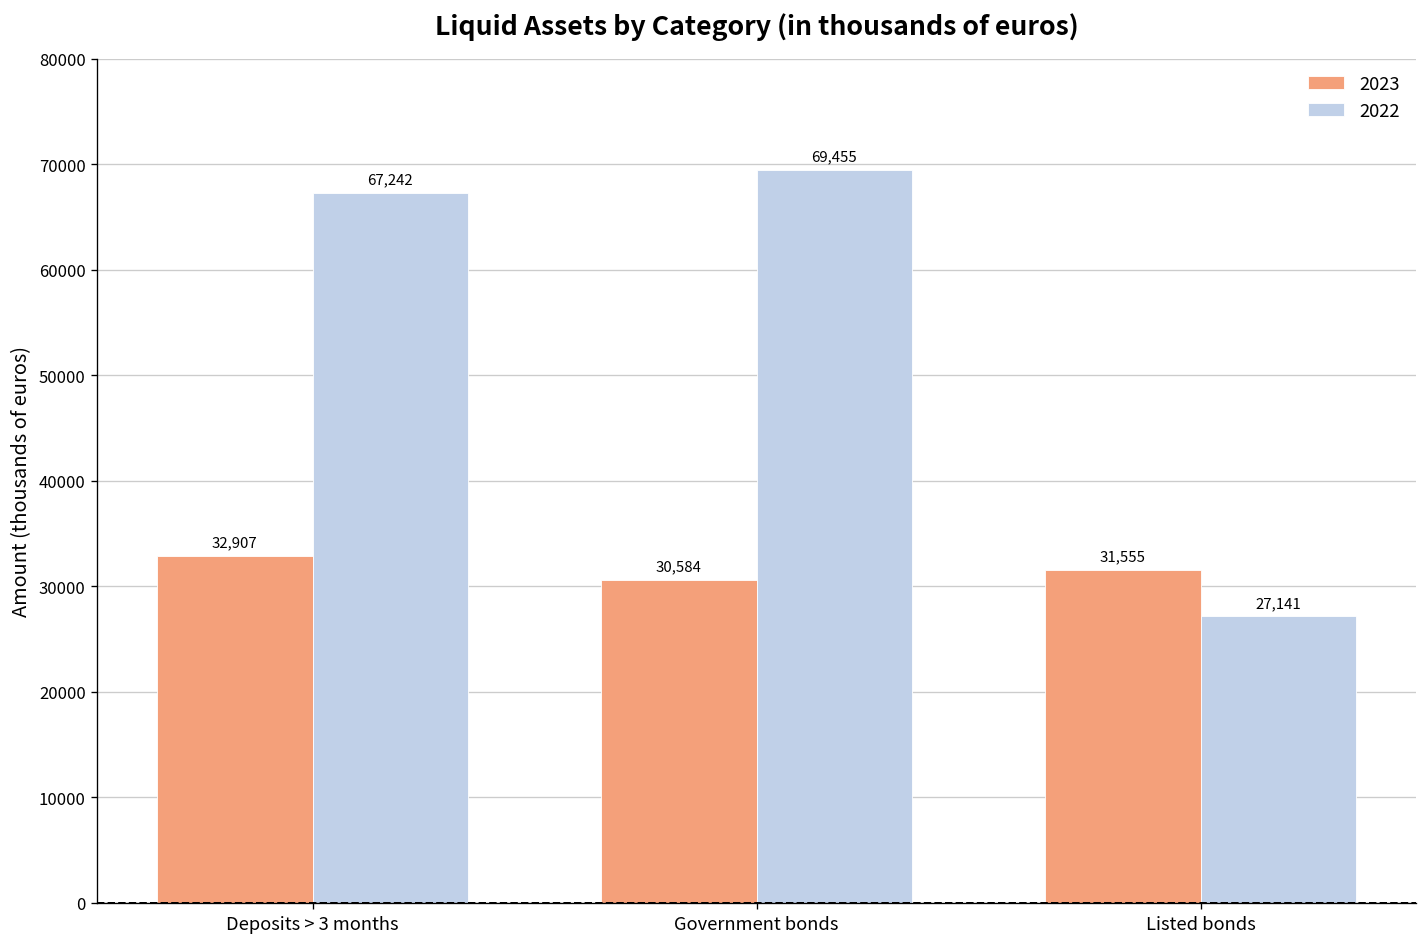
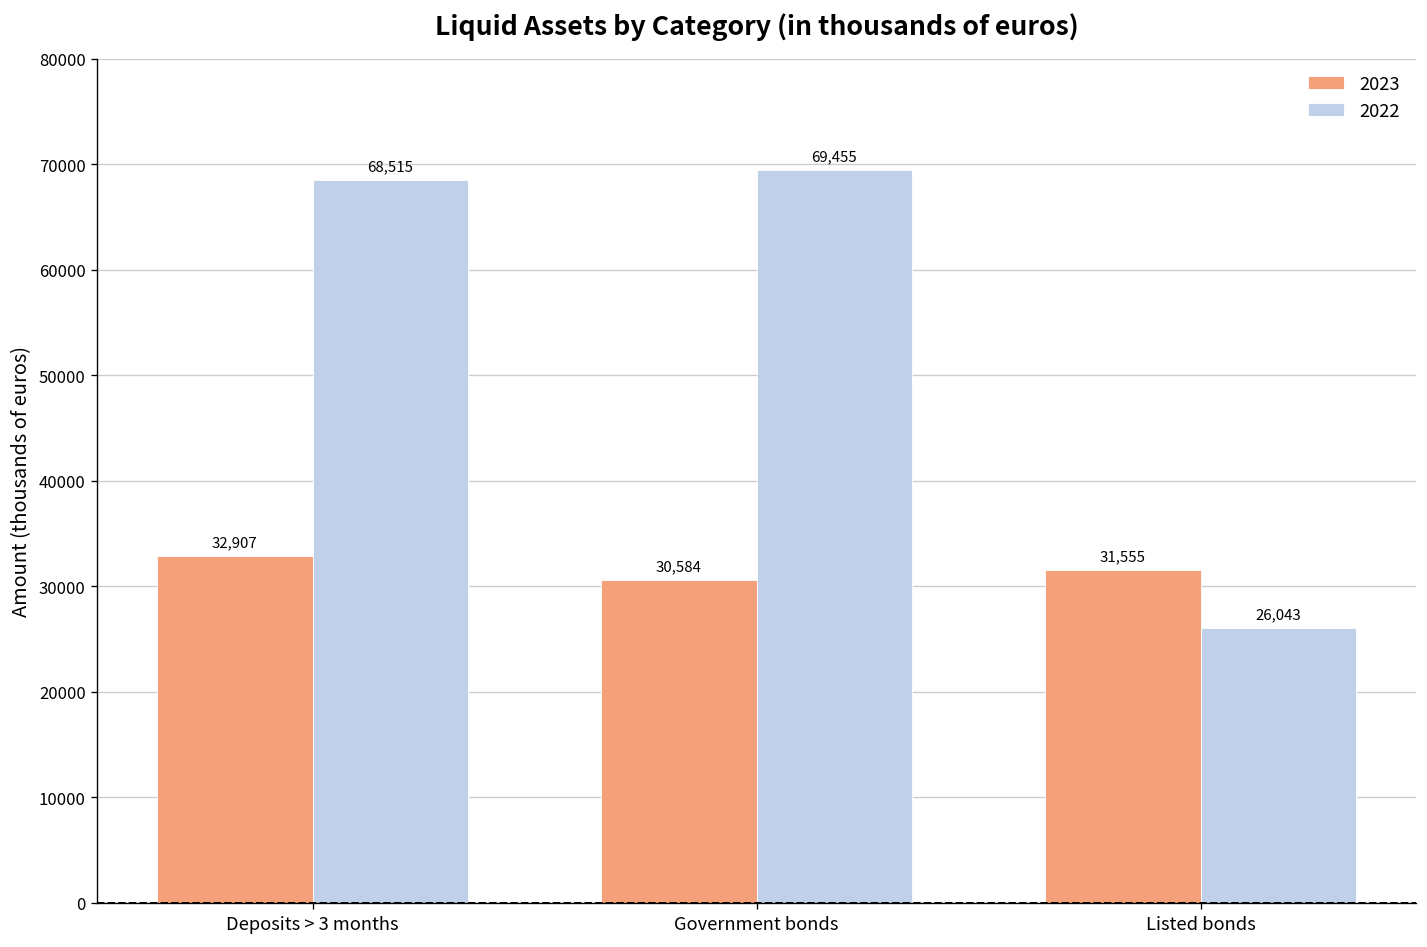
  {
    "2023": {
      "Deposits > 3 months": "32,907",
      "Government bonds": "30,584",
      "Listed bonds": "31,555"
    },
    "2022": {
-     "Deposits > 3 months": "67,242",
+     "Deposits > 3 months": "68,515",
      "Government bonds": "69,455",
-     "Listed bonds": "27,141"
+     "Listed bonds": "26,043"
    }
  }
